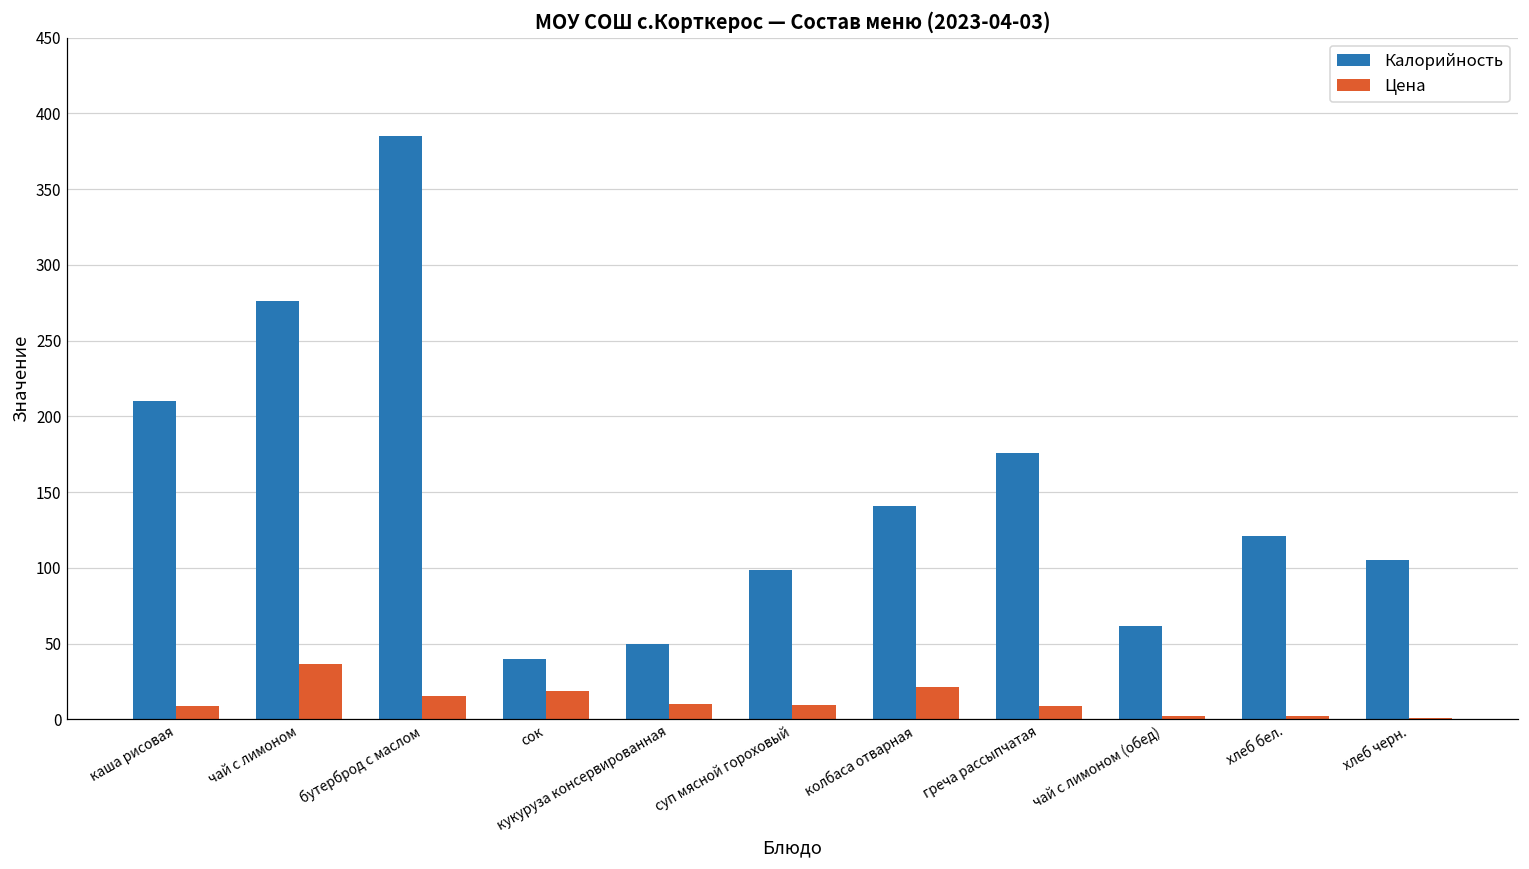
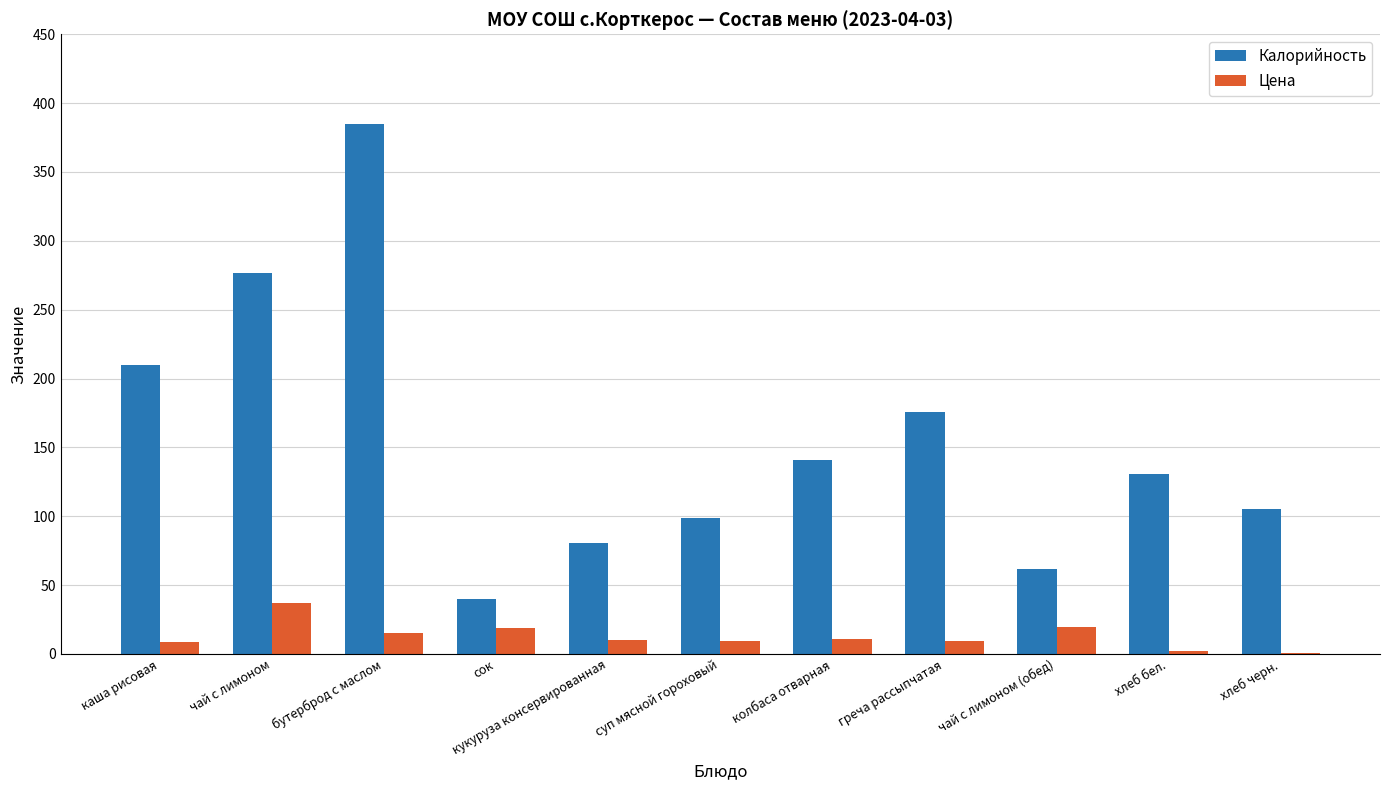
  {
    "Калорийность": {
      "каша рисовая": 210,
      "чай с лимоном": 277,
      "бутерброд с маслом": 385,
      "сок": 40,
-     "кукуруза консервированная": 50,
+     "кукуруза консервированная": 81,
      "суп мясной гороховый": 99,
      "колбаса отварная": 141,
      "греча рассыпчатая": 176,
      "чай с лимоном (обед)": 62,
-     "хлеб бел.": 121,
+     "хлеб бел.": 131,
      "хлеб черн.": 105
    },
    "Цена": {
      "каша рисовая": 9,
      "чай с лимоном": 37,
      "бутерброд с маслом": 16,
      "сок": 19,
      "кукуруза консервированная": 10,
      "суп мясной гороховый": 10,
-     "колбаса отварная": 21,
+     "колбаса отварная": 11,
      "греча рассыпчатая": 9,
-     "чай с лимоном (обед)": 2,
+     "чай с лимоном (обед)": 20,
      "хлеб бел.": 2
    }
  }
